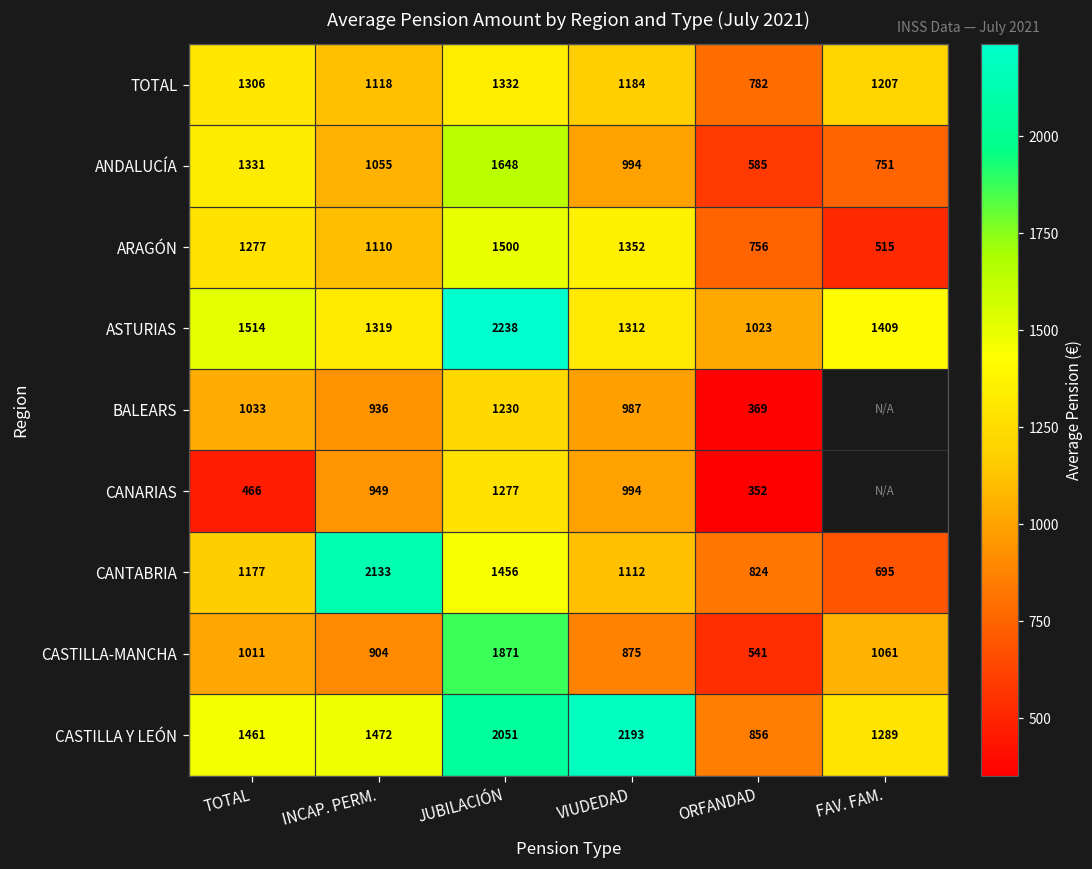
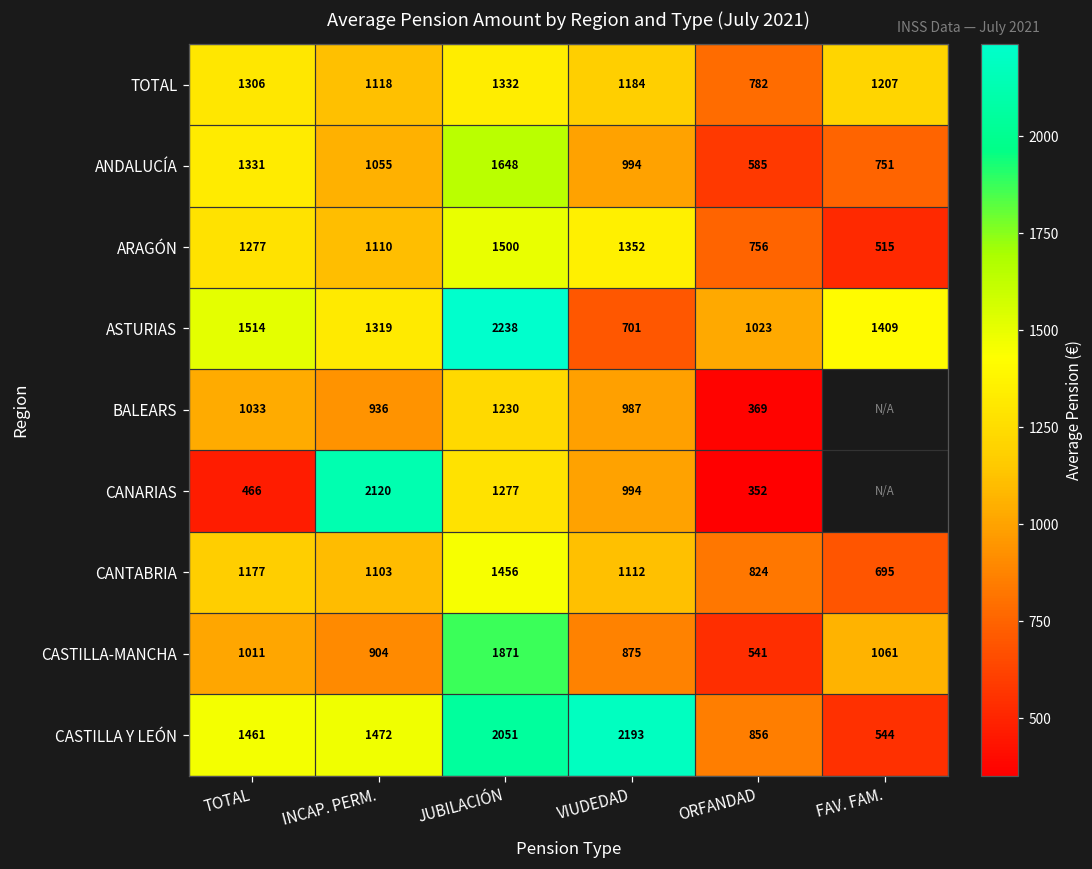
  {
    "TOTAL": {
      "TOTAL": 1306,
      "INCAP. PERM.": 1118,
      "JUBILACIÓN": 1332,
      "VIUDEDAD": 1184,
      "ORFANDAD": 782,
      "FAV. FAM.": 1207
    },
    "ANDALUCÍA": {
      "TOTAL": 1331,
      "INCAP. PERM.": 1055,
      "JUBILACIÓN": 1648,
      "VIUDEDAD": 994,
      "ORFANDAD": 585,
      "FAV. FAM.": 751
    },
    "ARAGÓN": {
      "TOTAL": 1277,
      "INCAP. PERM.": 1110,
      "JUBILACIÓN": 1500,
      "VIUDEDAD": 1352,
      "ORFANDAD": 756,
      "FAV. FAM.": 515
    },
    "ASTURIAS": {
      "TOTAL": 1514,
      "INCAP. PERM.": 1319,
      "JUBILACIÓN": 2238,
-     "VIUDEDAD": 1312,
+     "VIUDEDAD": 701,
      "ORFANDAD": 1023,
      "FAV. FAM.": 1409
    },
    "BALEARS": {
      "TOTAL": 1033,
      "INCAP. PERM.": 936,
      "JUBILACIÓN": 1230,
      "VIUDEDAD": 987,
      "ORFANDAD": 369
    },
    "CANARIAS": {
      "TOTAL": 466,
-     "INCAP. PERM.": 949,
+     "INCAP. PERM.": 2120,
      "JUBILACIÓN": 1277,
      "VIUDEDAD": 994,
      "ORFANDAD": 352
    },
    "CANTABRIA": {
      "TOTAL": 1177,
-     "INCAP. PERM.": 2133,
+     "INCAP. PERM.": 1103,
      "JUBILACIÓN": 1456,
      "VIUDEDAD": 1112,
      "ORFANDAD": 824,
      "FAV. FAM.": 695
    },
    "CASTILLA-MANCHA": {
      "TOTAL": 1011,
      "INCAP. PERM.": 904,
      "JUBILACIÓN": 1871,
      "VIUDEDAD": 875,
      "ORFANDAD": 541,
      "FAV. FAM.": 1061
    },
    "CASTILLA Y LEÓN": {
      "TOTAL": 1461,
      "INCAP. PERM.": 1472,
      "JUBILACIÓN": 2051,
      "VIUDEDAD": 2193,
      "ORFANDAD": 856,
-     "FAV. FAM.": 1289
+     "FAV. FAM.": 544
    }
  }
